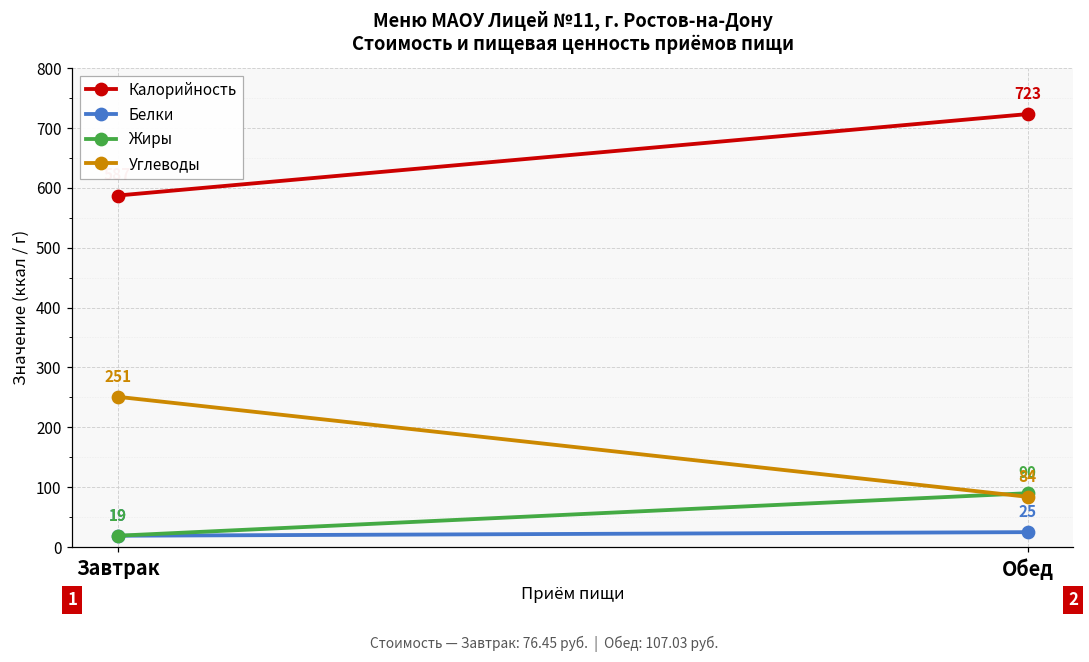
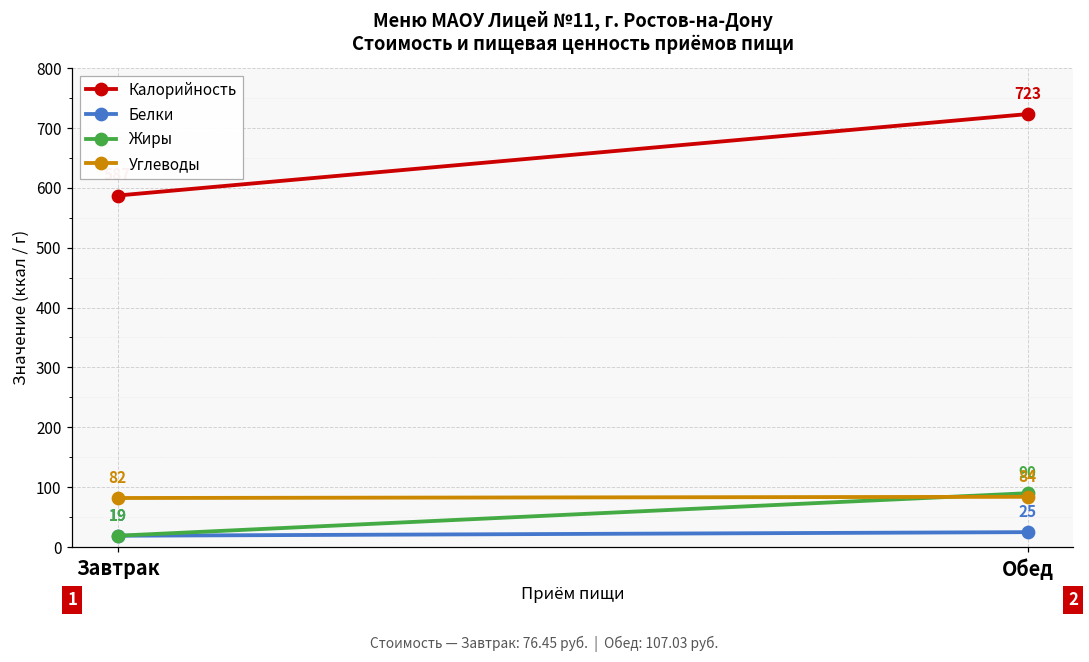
  {
    "Калорийность": {
      "Обед": 723
    },
    "Белки": {
      "Обед": 25
    },
    "Углеводы": {
-     "Завтрак": 251
+     "Завтрак": 82
    }
  }
